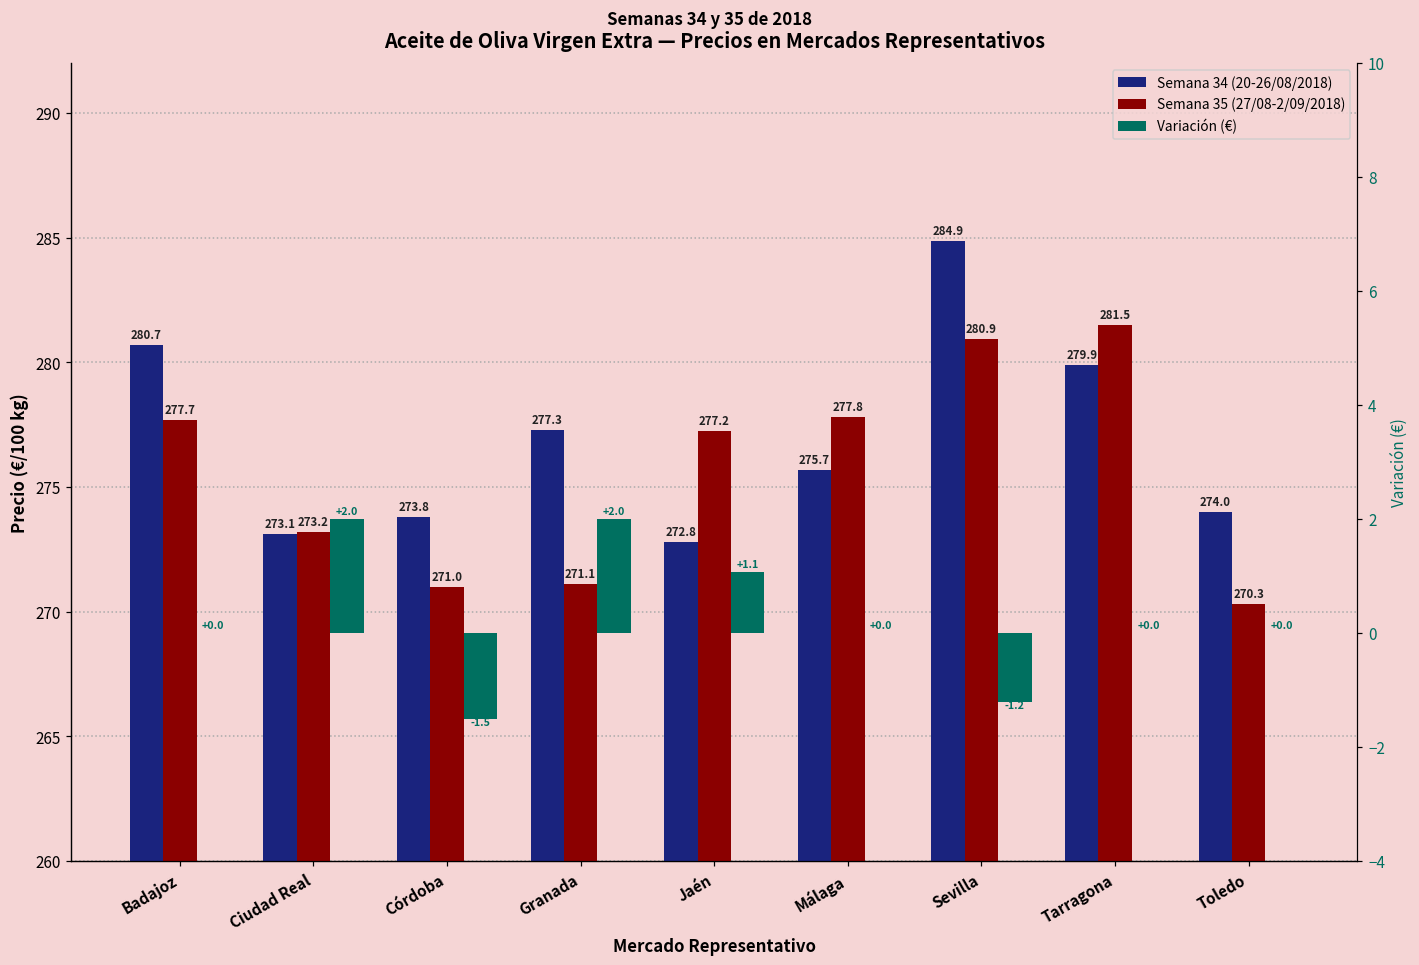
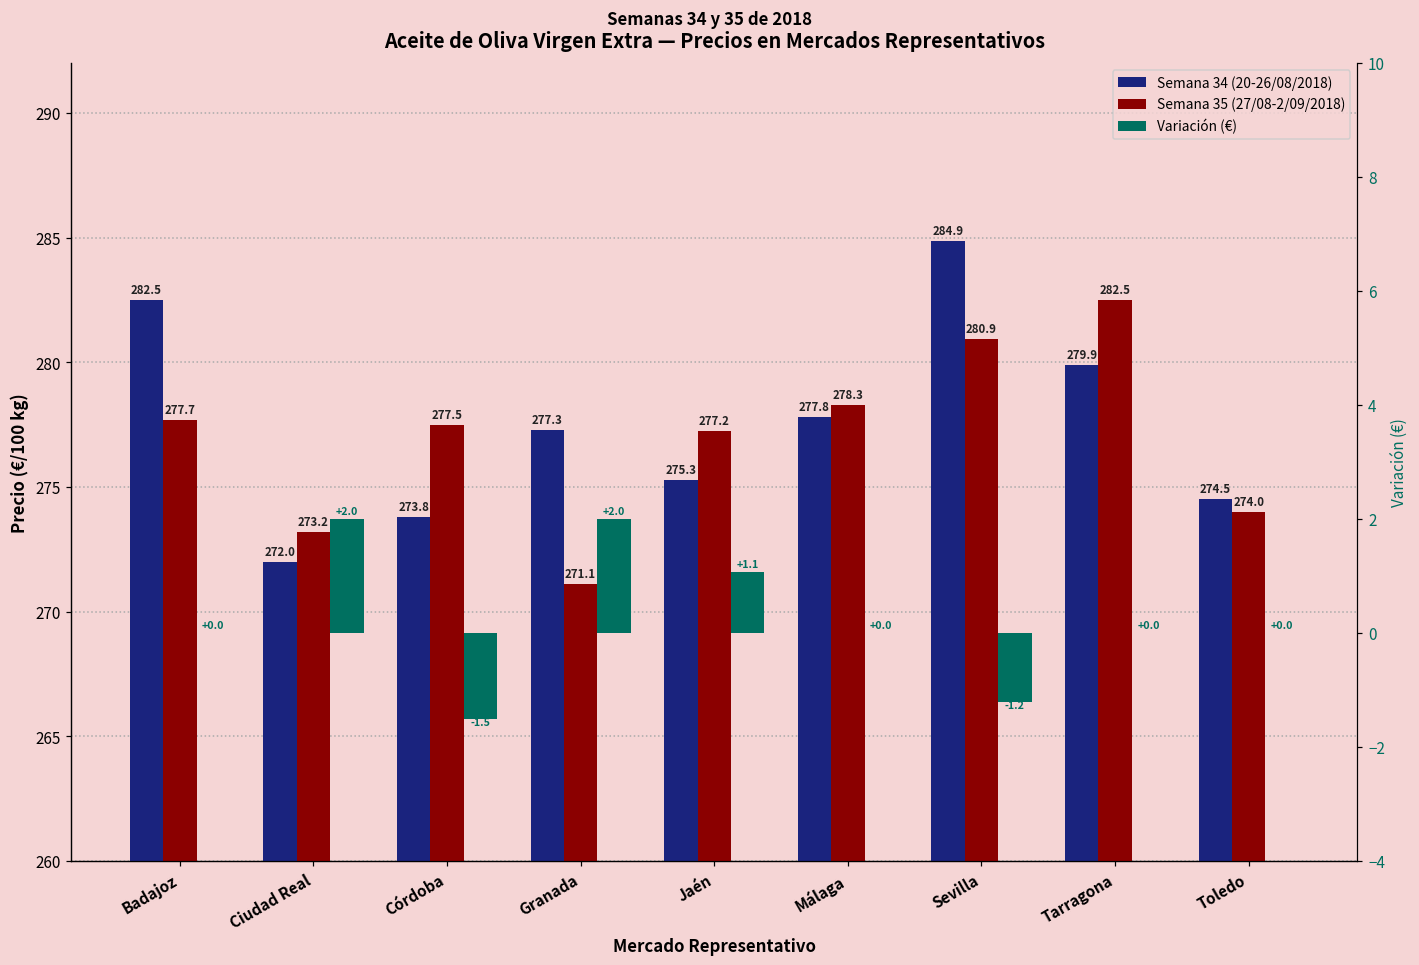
  {
    "Semana 34 (20-26/08/2018)": {
-     "Badajoz": "280.7",
-     "Ciudad Real": "273.1",
+     "Badajoz": "282.5",
+     "Ciudad Real": "272.0",
      "Córdoba": "273.8",
      "Granada": "277.3",
-     "Jaén": "272.8",
-     "Málaga": "275.7",
+     "Jaén": "275.3",
+     "Málaga": "277.8",
      "Sevilla": "284.9",
      "Tarragona": "279.9",
-     "Toledo": "274.0"
+     "Toledo": "274.5"
    },
    "Semana 35 (27/08-2/09/2018)": {
      "Badajoz": "277.7",
      "Ciudad Real": "273.2",
-     "Córdoba": "271.0",
+     "Córdoba": "277.5",
      "Granada": "271.1",
      "Jaén": "277.2",
-     "Málaga": "277.8",
+     "Málaga": "278.3",
      "Sevilla": "280.9",
-     "Tarragona": "281.5",
-     "Toledo": "270.3"
+     "Tarragona": "282.5",
+     "Toledo": "274.0"
    },
    "Variación (€)": {
      "Badajoz": "+0.0",
      "Ciudad Real": "+2.0",
      "Córdoba": "-1.5",
      "Granada": "+2.0",
      "Jaén": "+1.1",
      "Málaga": "+0.0",
      "Sevilla": "-1.2",
      "Tarragona": "+0.0",
      "Toledo": "+0.0"
    }
  }
